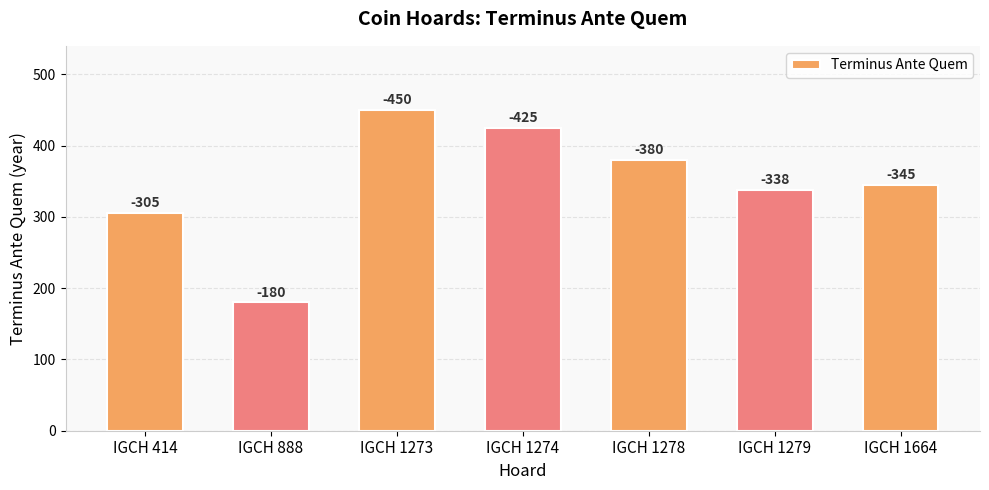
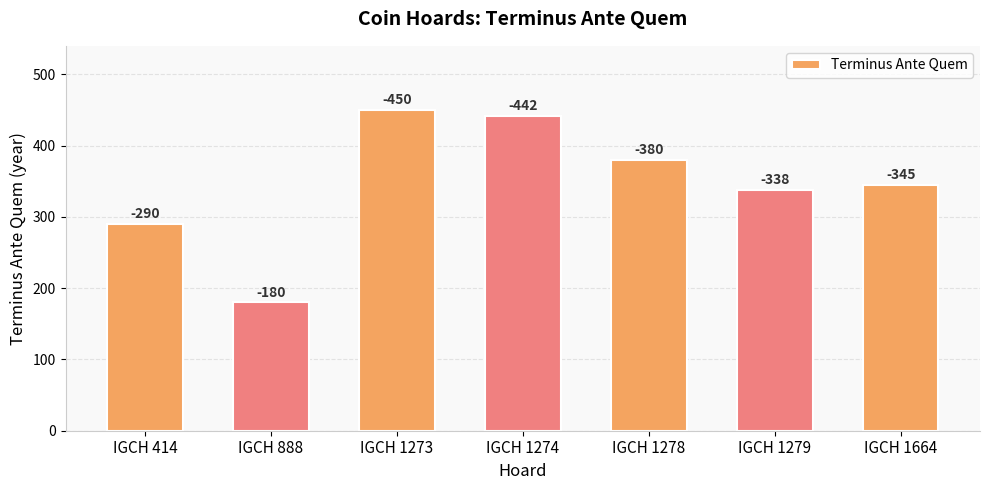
  {
-   "IGCH 414": -305,
-   "IGCH 1274": -425
+   "IGCH 414": -290,
+   "IGCH 1274": -442
  }
